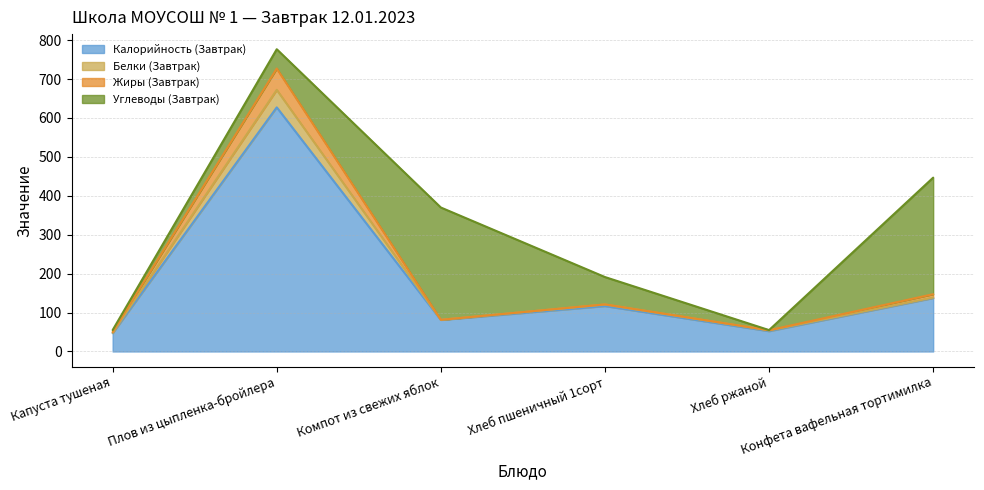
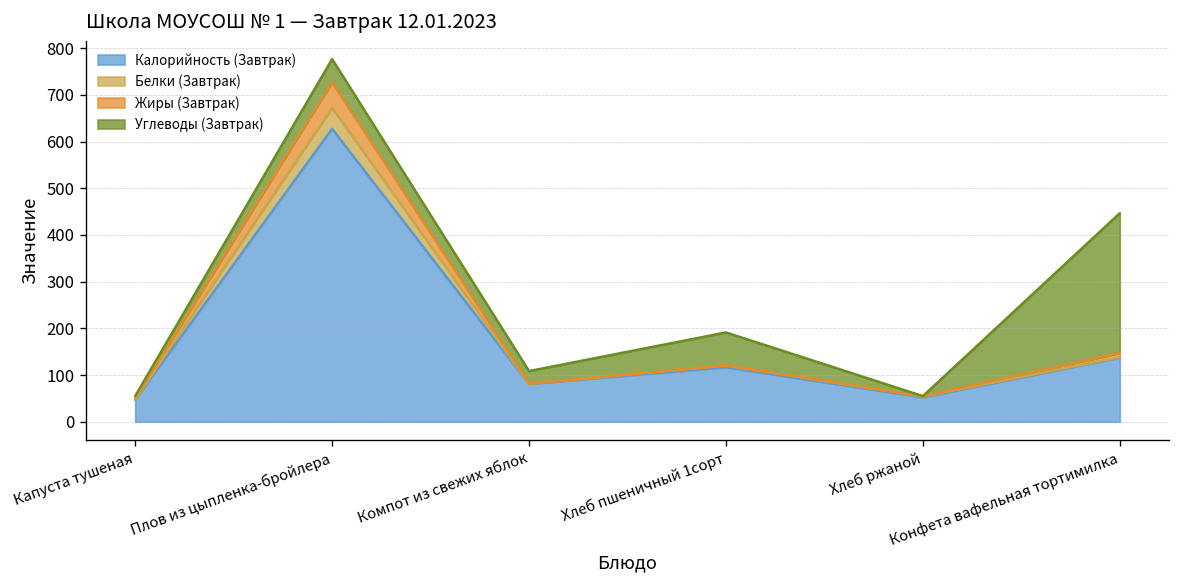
  {
    "Калорийность (Завтрак)": {
      "Плов из цыпленка-бройлера": 630
    },
    "Углеводы (Завтрак)": {
      "Плов из цыпленка-бройлера": 50,
-     "Компот из свежих яблок": 290,
+     "Компот из свежих яблок": 30,
      "Хлеб пшеничный 1сорт": 70,
      "Конфета вафельная тортимилка": 300
    }
  }
